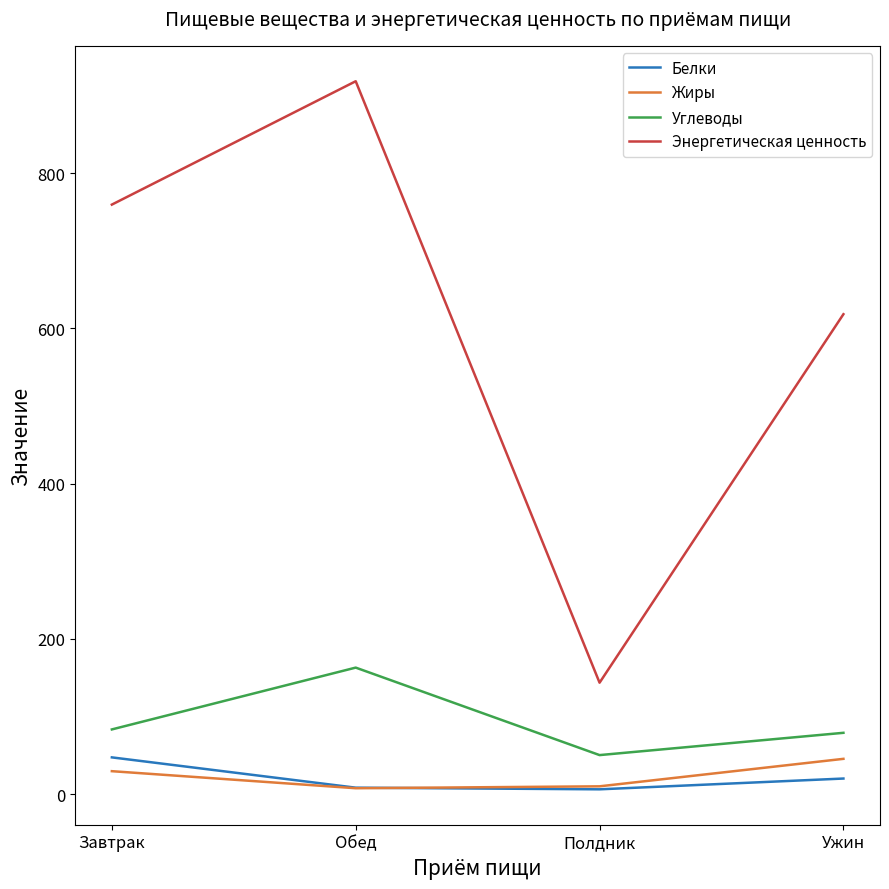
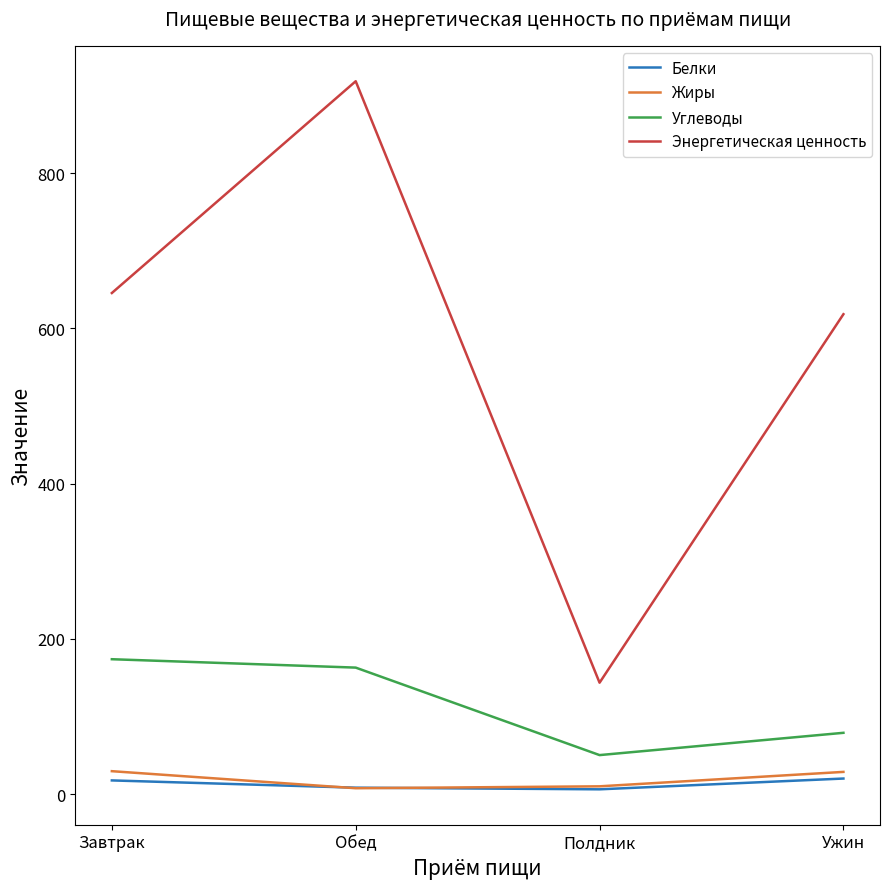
  {
    "Белки": {
-     "Завтрак": 50,
+     "Завтрак": 20,
      "Полдник": 10,
      "Ужин": 20
    },
    "Жиры": {
      "Завтрак": 30,
      "Полдник": 10,
-     "Ужин": 50
+     "Ужин": 30
    },
    "Углеводы": {
-     "Завтрак": 80,
+     "Завтрак": 170,
      "Обед": 160,
      "Полдник": 50,
      "Ужин": 80
    },
    "Энергетическая ценность": {
-     "Завтрак": 760,
+     "Завтрак": 650,
      "Обед": 920,
      "Полдник": 140,
      "Ужин": 620
    }
  }
